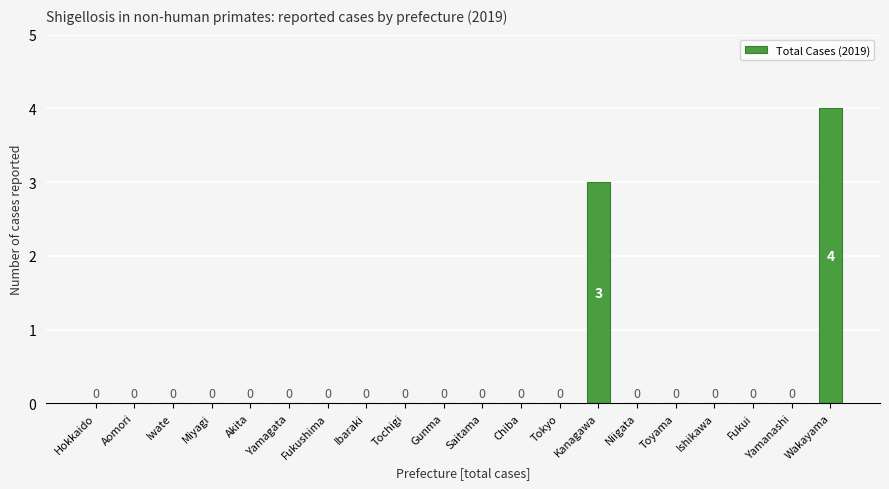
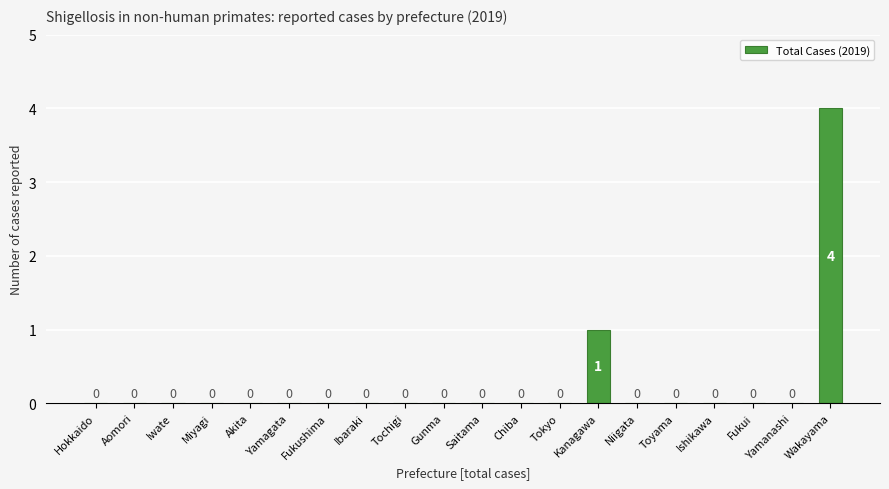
  {
    "Hokkaido": 0,
    "Aomori": 0,
    "Iwate": 0,
    "Miyagi": 0,
    "Akita": 0,
    "Yamagata": 0,
    "Fukushima": 0,
    "Ibaraki": 0,
    "Tochigi": 0,
    "Gunma": 0,
    "Saitama": 0,
    "Chiba": 0,
    "Tokyo": 0,
-   "Kanagawa": 3,
+   "Kanagawa": 1,
    "Niigata": 0,
    "Toyama": 0,
    "Ishikawa": 0,
    "Fukui": 0,
    "Yamanashi": 0,
    "Wakayama": 4
  }
